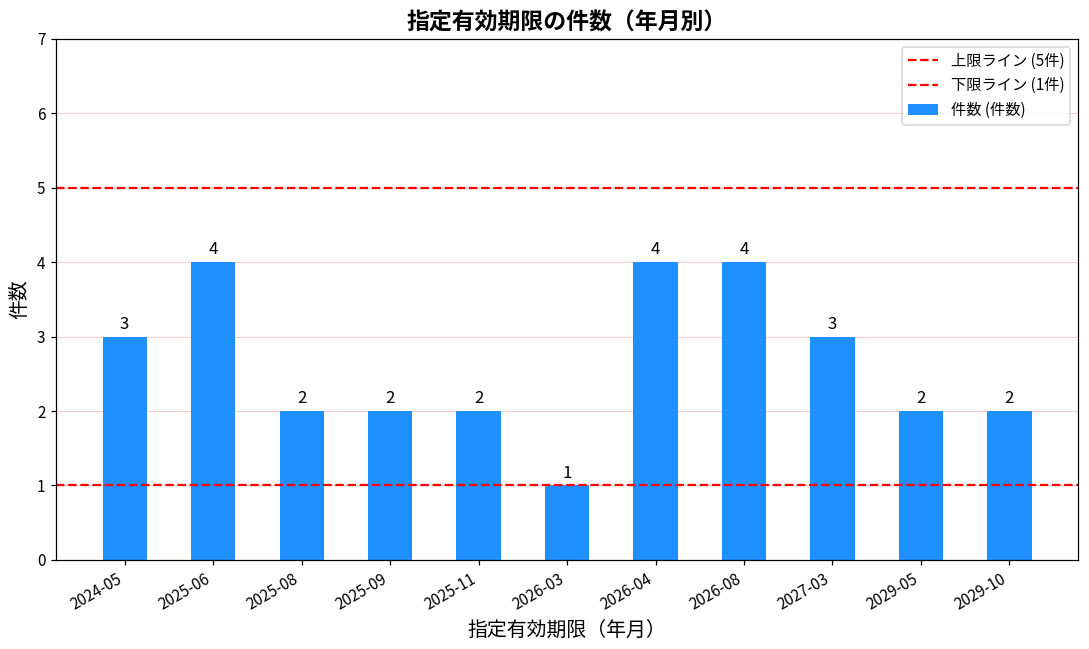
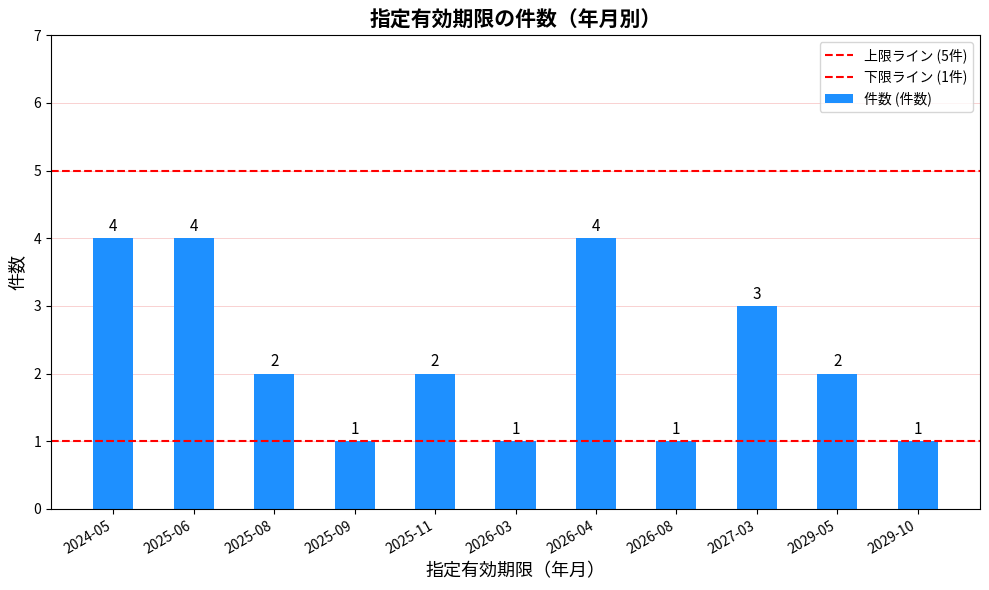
  {
-   "2024-05": 3,
+   "2024-05": 4,
    "2025-06": 4,
    "2025-08": 2,
-   "2025-09": 2,
+   "2025-09": 1,
    "2025-11": 2,
    "2026-03": 1,
    "2026-04": 4,
-   "2026-08": 4,
+   "2026-08": 1,
    "2027-03": 3,
    "2029-05": 2,
-   "2029-10": 2
+   "2029-10": 1
  }
